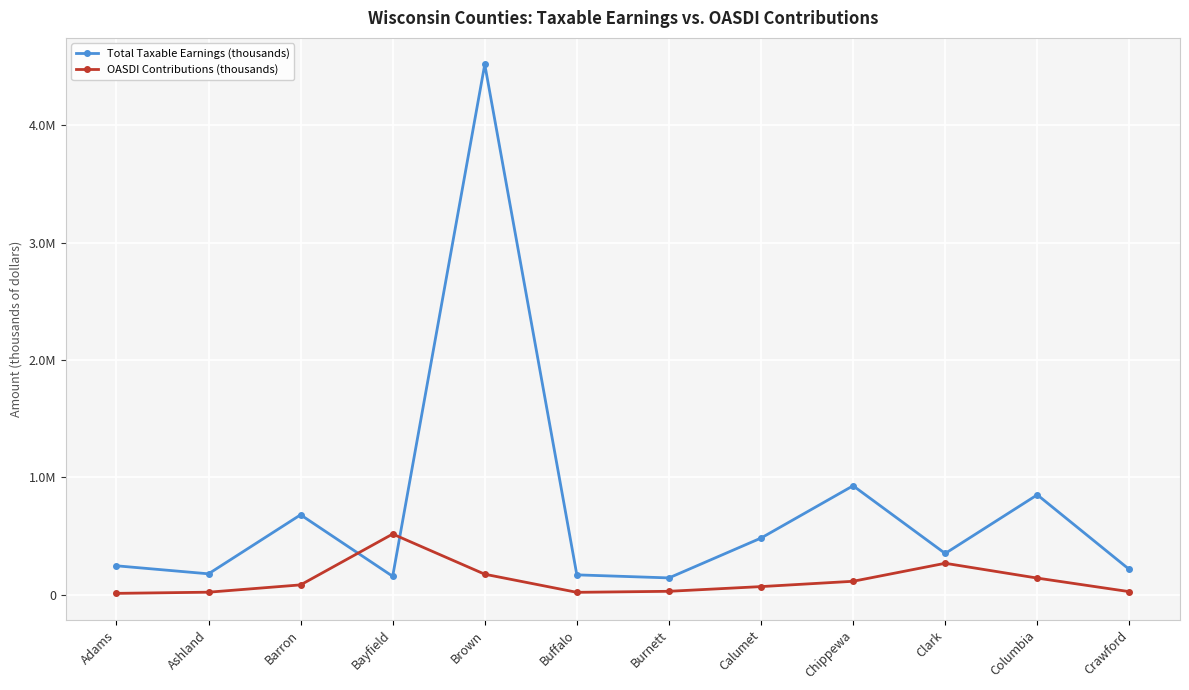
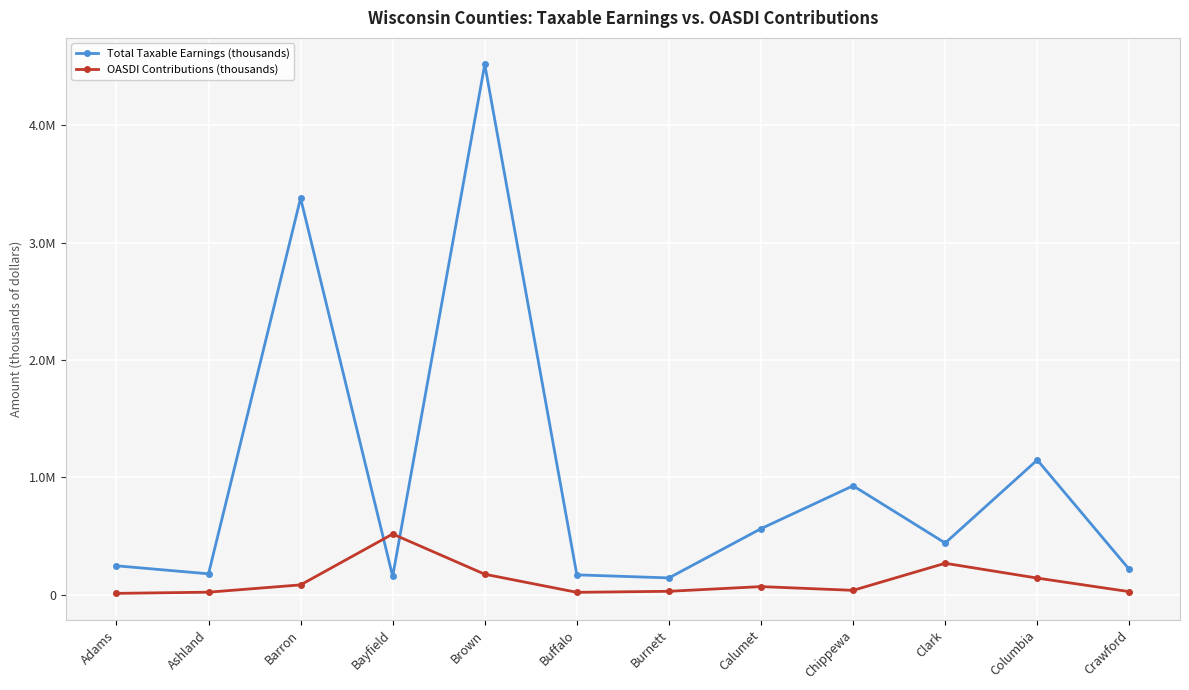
  {
    "Total Taxable Earnings (thousands)": {
      "Adams": 250000,
      "Ashland": 180000,
-     "Barron": 680000,
+     "Barron": 3380000,
      "Bayfield": 160000,
      "Brown": 4520000,
      "Buffalo": 170000,
      "Burnett": 140000,
-     "Calumet": 480000,
+     "Calumet": 560000,
      "Chippewa": 930000,
-     "Clark": 350000,
-     "Columbia": 850000,
+     "Clark": 440000,
+     "Columbia": 1150000,
      "Crawford": 220000
    },
    "OASDI Contributions (thousands)": {
      "Adams": 10000,
      "Ashland": 20000,
      "Barron": 80000,
      "Bayfield": 520000,
      "Brown": 180000,
      "Buffalo": 20000,
      "Burnett": 30000,
      "Calumet": 70000,
-     "Chippewa": 120000,
+     "Chippewa": 40000,
      "Clark": 270000,
      "Columbia": 140000,
      "Crawford": 30000
    }
  }
